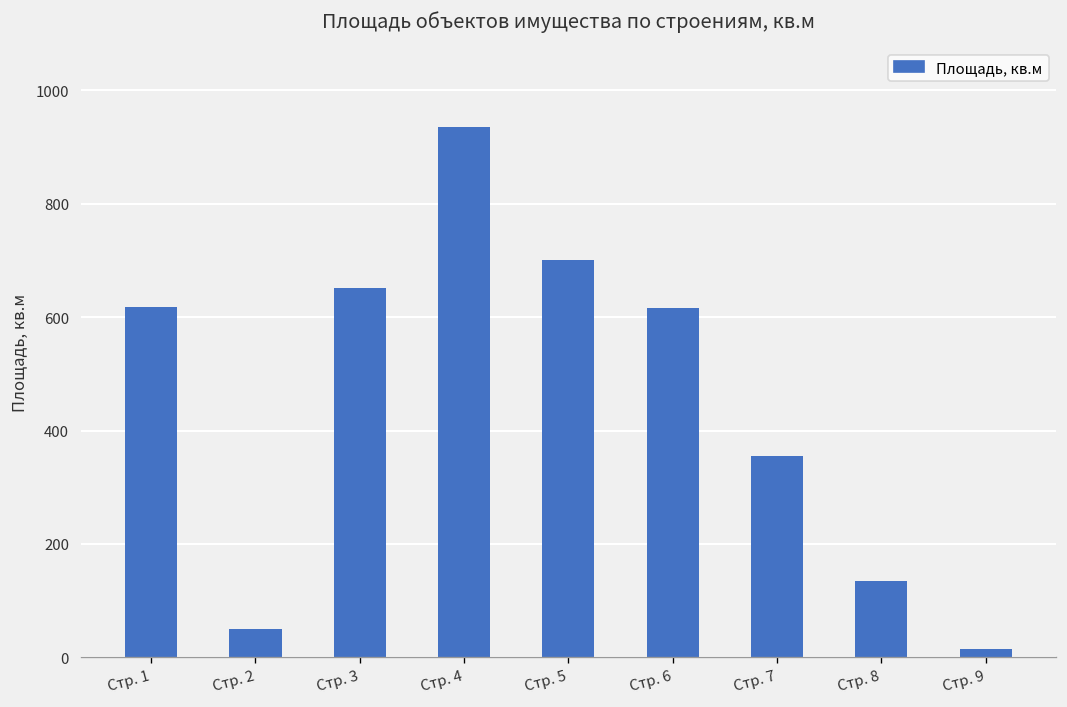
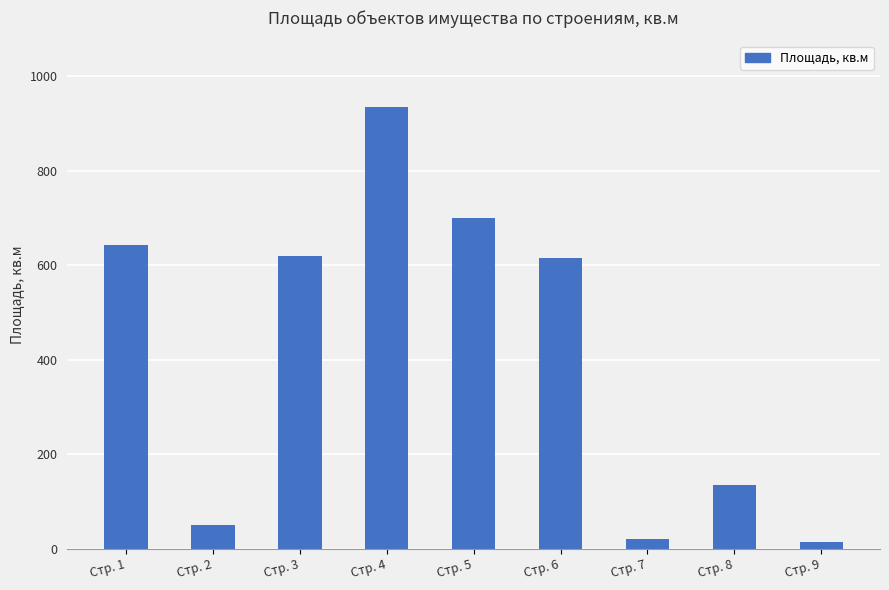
  {
-   "Стр. 1": 620,
+   "Стр. 1": 640,
    "Стр. 2": 50,
-   "Стр. 3": 650,
+   "Стр. 3": 620,
    "Стр. 4": 940,
    "Стр. 5": 700,
    "Стр. 6": 620,
-   "Стр. 7": 350,
+   "Стр. 7": 20,
    "Стр. 8": 130,
    "Стр. 9": 10
  }
